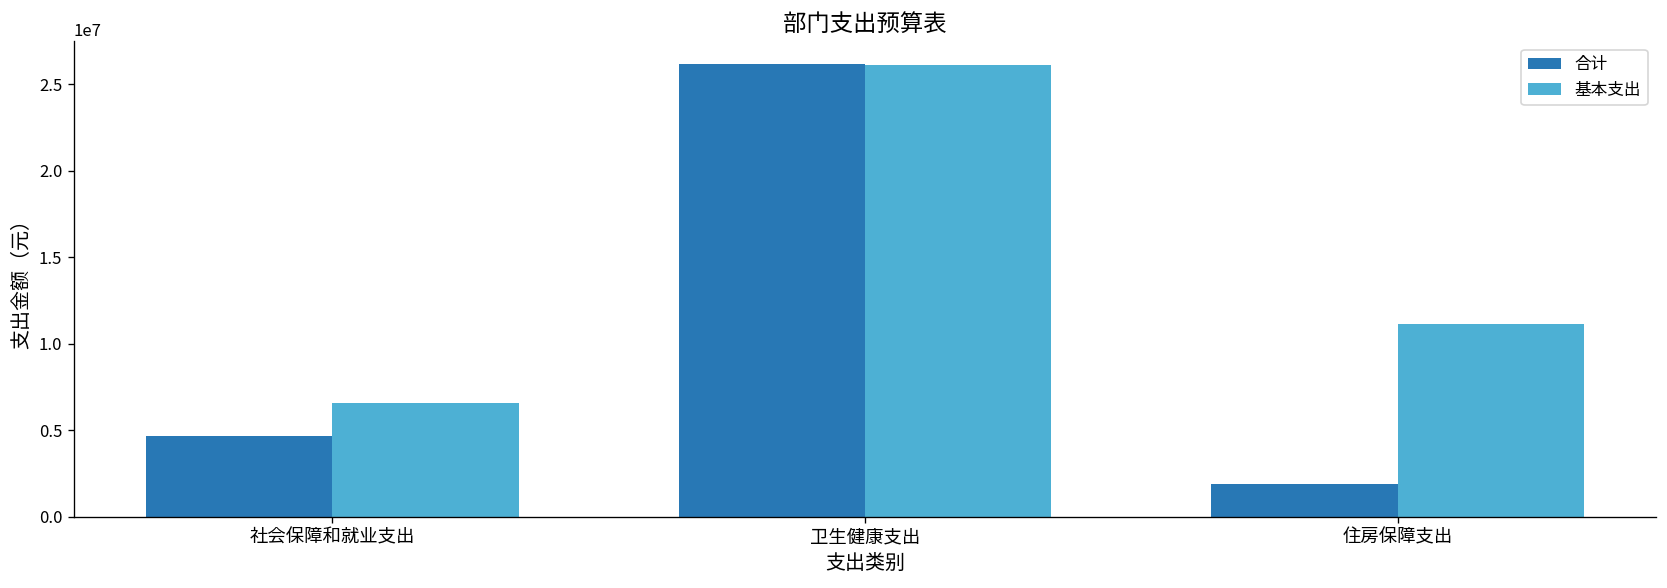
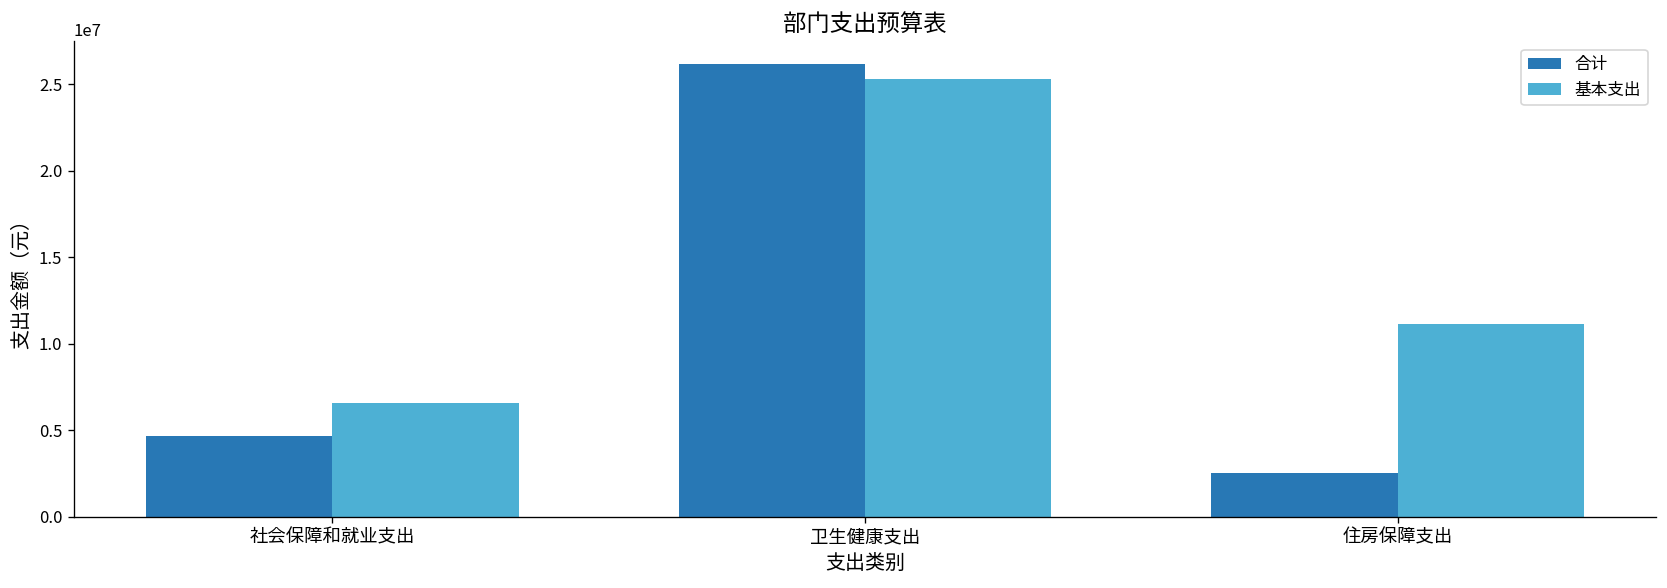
  {
    "合计": {
      "社会保障和就业支出": 4700000,
      "卫生健康支出": 26200000,
-     "住房保障支出": 1900000
+     "住房保障支出": 2500000
    },
    "基本支出": {
      "社会保障和就业支出": 6600000,
-     "卫生健康支出": 26100000,
+     "卫生健康支出": 25300000,
      "住房保障支出": 11100000
    }
  }
